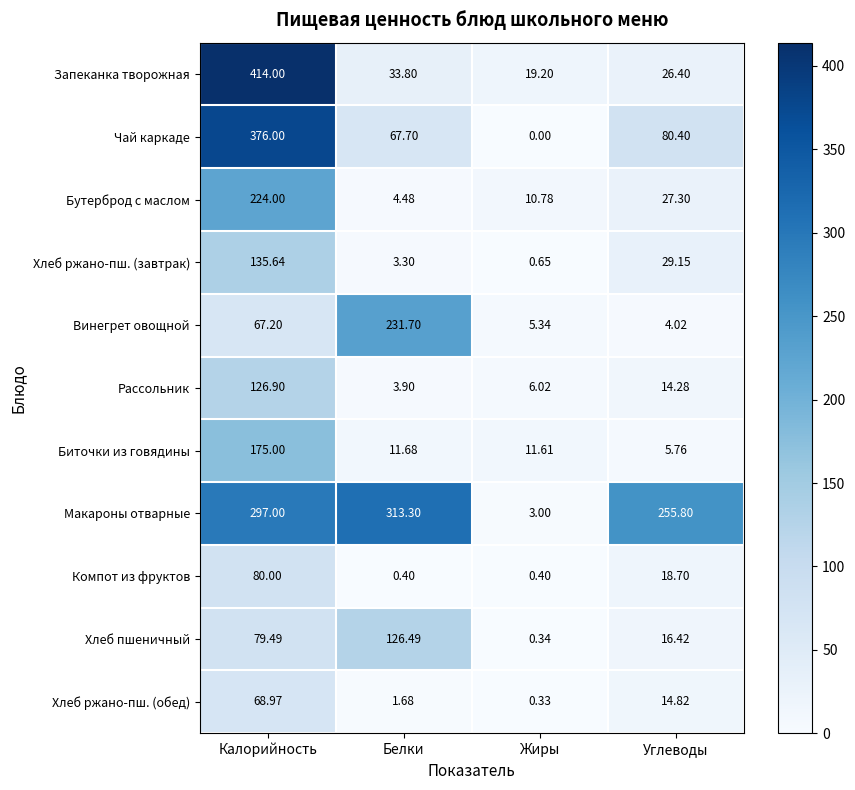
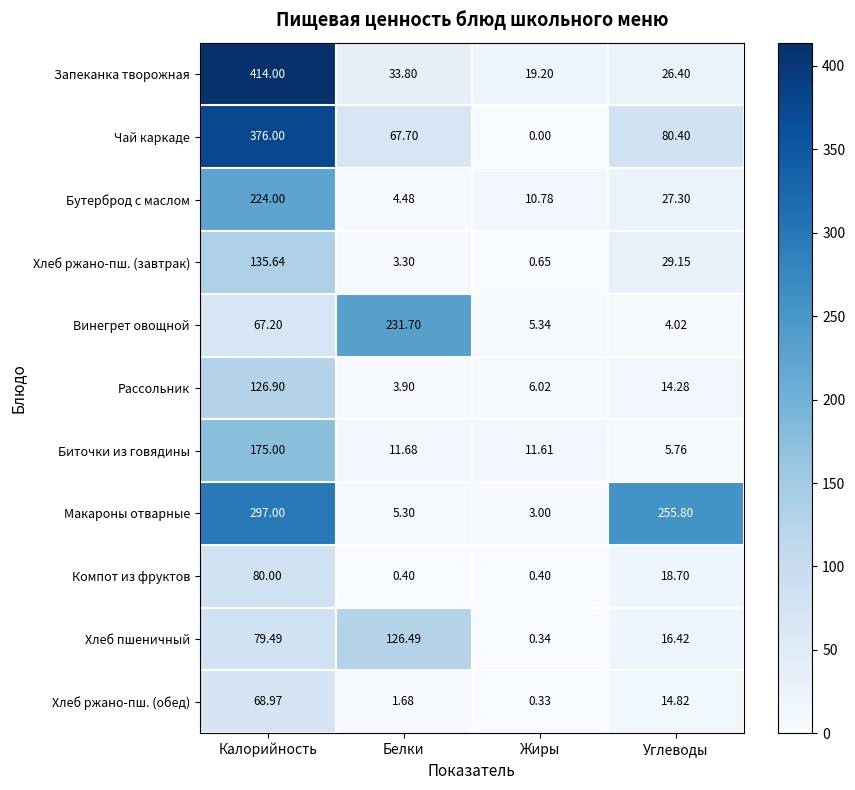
  {
    "Запеканка творожная": {
      "Калорийность": 414.00,
      "Белки": 33.80,
      "Жиры": 19.20,
      "Углеводы": 26.40
    },
    "Чай каркаде": {
      "Калорийность": 376.00,
      "Белки": 67.70,
      "Жиры": 0.00,
      "Углеводы": 80.40
    },
    "Бутерброд с маслом": {
      "Калорийность": 224.00,
      "Белки": 4.48,
      "Жиры": 10.78,
      "Углеводы": 27.30
    },
    "Хлеб ржано-пш. (завтрак)": {
      "Калорийность": 135.64,
      "Белки": 3.30,
      "Жиры": 0.65,
      "Углеводы": 29.15
    },
    "Винегрет овощной": {
      "Калорийность": 67.20,
      "Белки": 231.70,
      "Жиры": 5.34,
      "Углеводы": 4.02
    },
    "Рассольник": {
      "Калорийность": 126.90,
      "Белки": 3.90,
      "Жиры": 6.02,
      "Углеводы": 14.28
    },
    "Биточки из говядины": {
      "Калорийность": 175.00,
      "Белки": 11.68,
      "Жиры": 11.61,
      "Углеводы": 5.76
    },
    "Макароны отварные": {
      "Калорийность": 297.00,
-     "Белки": 313.30,
+     "Белки": 5.30,
      "Жиры": 3.00,
      "Углеводы": 255.80
    },
    "Компот из фруктов": {
      "Калорийность": 80.00,
      "Белки": 0.40,
      "Жиры": 0.40,
      "Углеводы": 18.70
    },
    "Хлеб пшеничный": {
      "Калорийность": 79.49,
      "Белки": 126.49,
      "Жиры": 0.34,
      "Углеводы": 16.42
    },
    "Хлеб ржано-пш. (обед)": {
      "Калорийность": 68.97,
      "Белки": 1.68,
      "Жиры": 0.33,
      "Углеводы": 14.82
    }
  }
